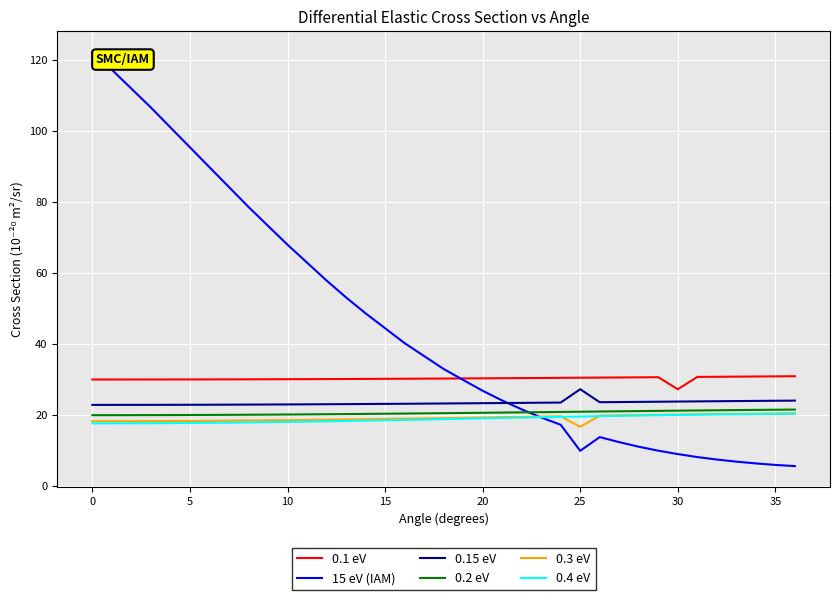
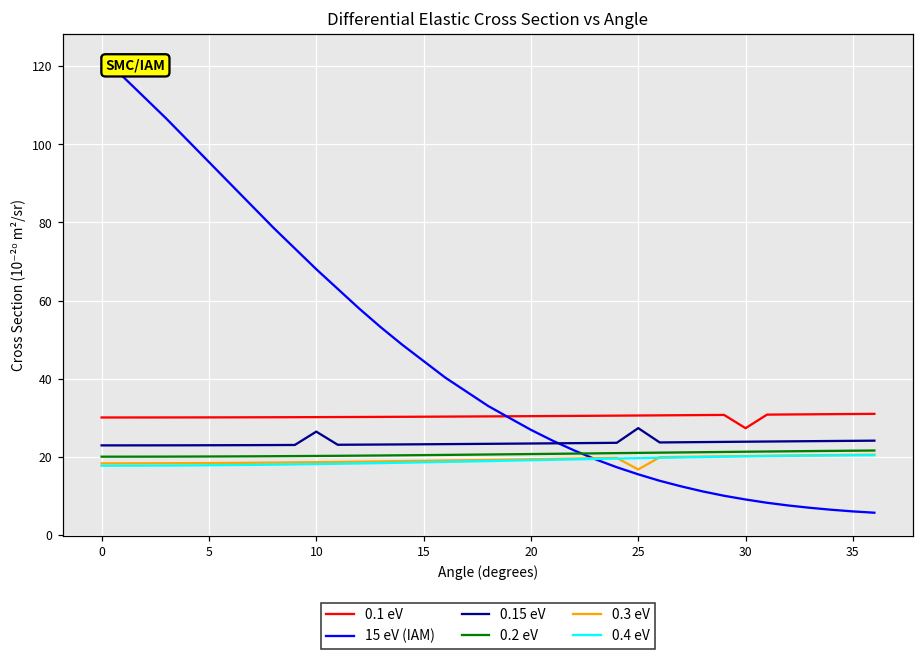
  {
    "0.1 eV": {
      "0": 30,
      "5": 30,
      "10": 30,
      "15": 30,
      "20": 30,
      "25": 31,
      "30": 27,
      "35": 31
    },
    "15 eV (IAM)": {
      "5": 95,
      "10": 68,
      "15": 45,
      "20": 27,
-     "25": 10,
+     "25": 16,
      "30": 9,
      "35": 6
    },
    "0.15 eV": {
      "0": 23,
      "5": 23,
-     "10": 23,
+     "10": 26,
      "15": 23,
      "20": 23,
      "25": 27,
      "30": 24,
      "35": 24
    },
    "0.2 eV": {
      "0": 20,
      "5": 20,
      "10": 20,
      "15": 20,
      "20": 21,
      "25": 21,
      "30": 21,
      "35": 22
    },
    "0.3 eV": {
      "25": 17
    },
    "0.4 eV": {
      "25": 20
    }
  }
